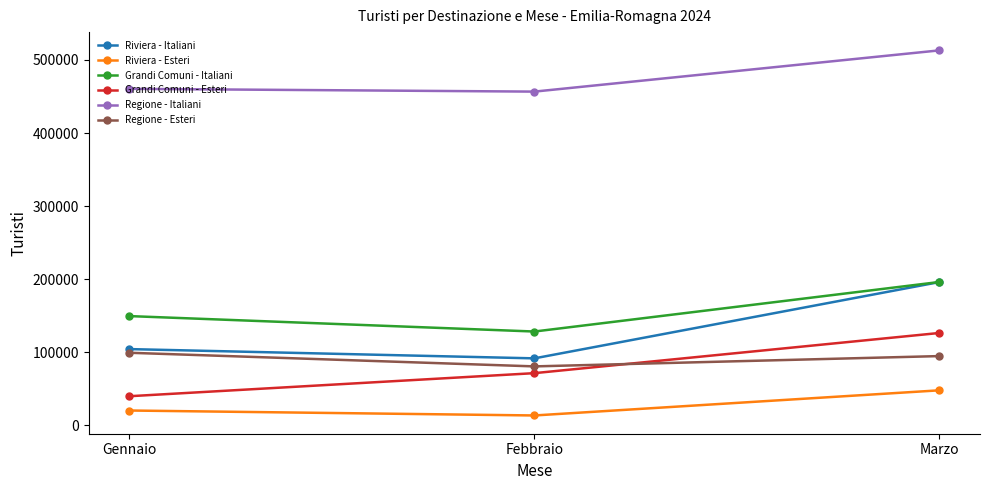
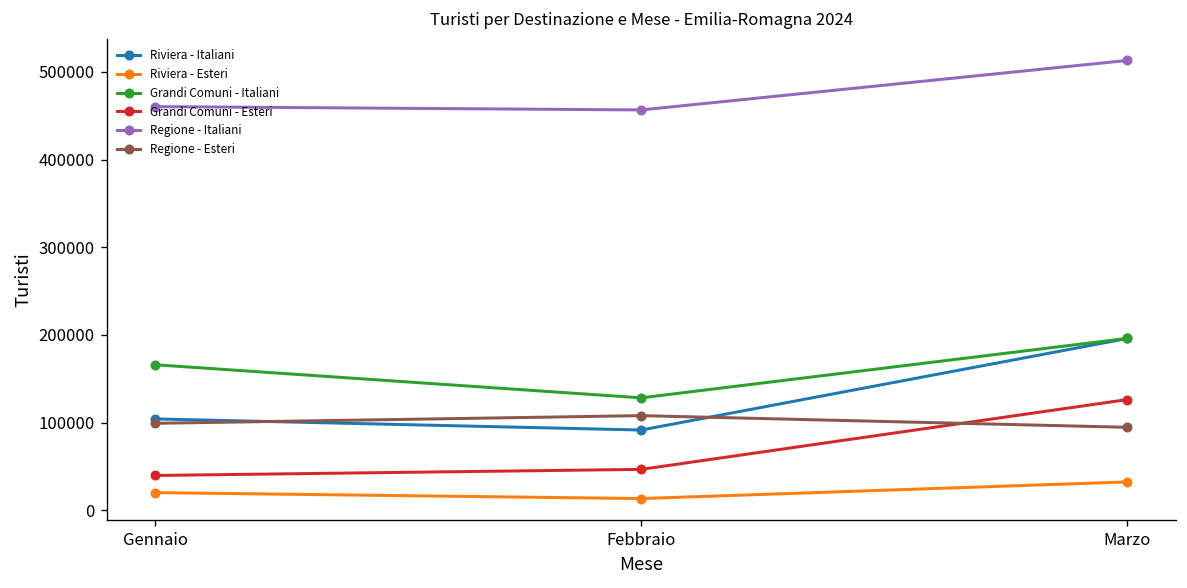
  {
    "Riviera - Italiani": {
      "Gennaio": 100000,
      "Febbraio": 90000
    },
    "Riviera - Esteri": {
      "Gennaio": 20000,
      "Febbraio": 10000,
-     "Marzo": 50000
+     "Marzo": 30000
    },
    "Grandi Comuni - Italiani": {
-     "Gennaio": 150000,
+     "Gennaio": 170000,
      "Febbraio": 130000
    },
    "Grandi Comuni - Esteri": {
      "Gennaio": 40000,
-     "Febbraio": 70000,
+     "Febbraio": 50000,
      "Marzo": 130000
    },
    "Regione - Italiani": {
      "Gennaio": 460000,
      "Febbraio": 460000,
      "Marzo": 510000
    },
    "Regione - Esteri": {
      "Gennaio": 100000,
-     "Febbraio": 80000,
+     "Febbraio": 110000,
      "Marzo": 90000
    }
  }
